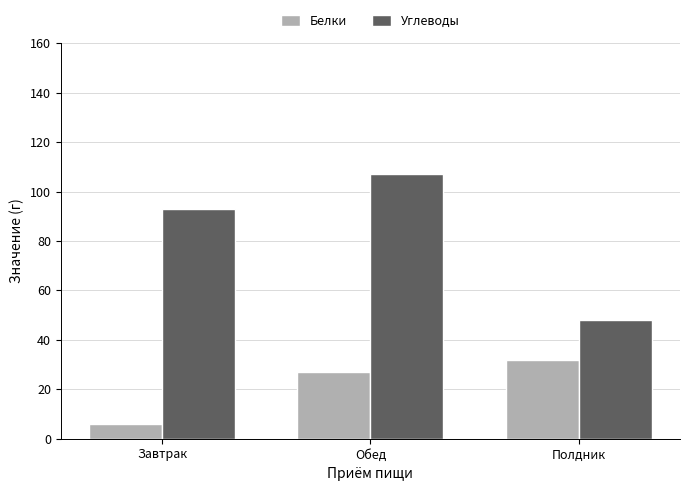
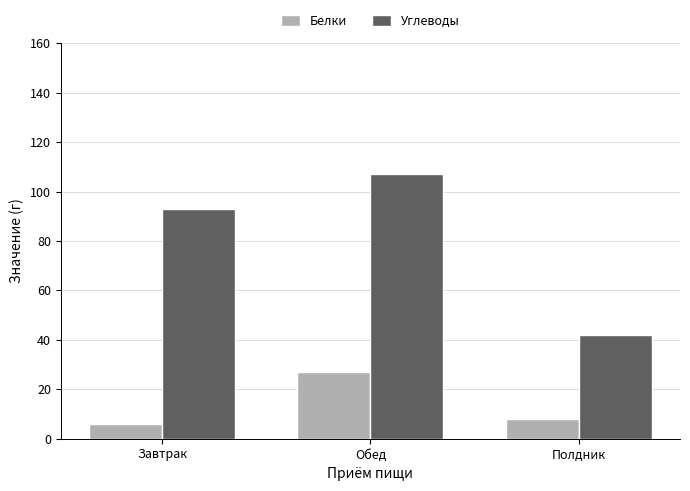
  {
    "Белки": {
      "Завтрак": 6,
      "Обед": 27,
-     "Полдник": 32
+     "Полдник": 8
    },
    "Углеводы": {
      "Завтрак": 93,
      "Обед": 107,
-     "Полдник": 48
+     "Полдник": 42
    }
  }
